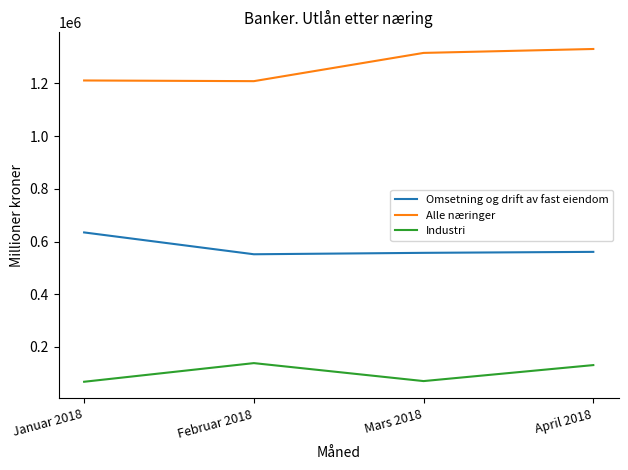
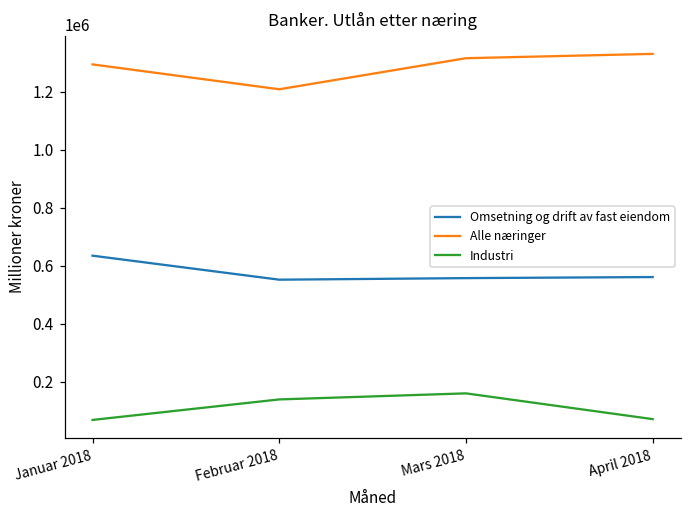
  {
    "Omsetning og drift av fast eiendom": {
      "Januar 2018": 630000,
      "Februar 2018": 550000,
      "Mars 2018": 560000,
      "April 2018": 560000
    },
    "Alle næringer": {
-     "Januar 2018": 1210000,
+     "Januar 2018": 1290000,
      "Februar 2018": 1210000,
      "Mars 2018": 1320000,
      "April 2018": 1330000
    },
    "Industri": {
      "Januar 2018": 70000,
      "Februar 2018": 140000,
-     "Mars 2018": 70000,
-     "April 2018": 130000
+     "Mars 2018": 160000,
+     "April 2018": 70000
    }
  }
